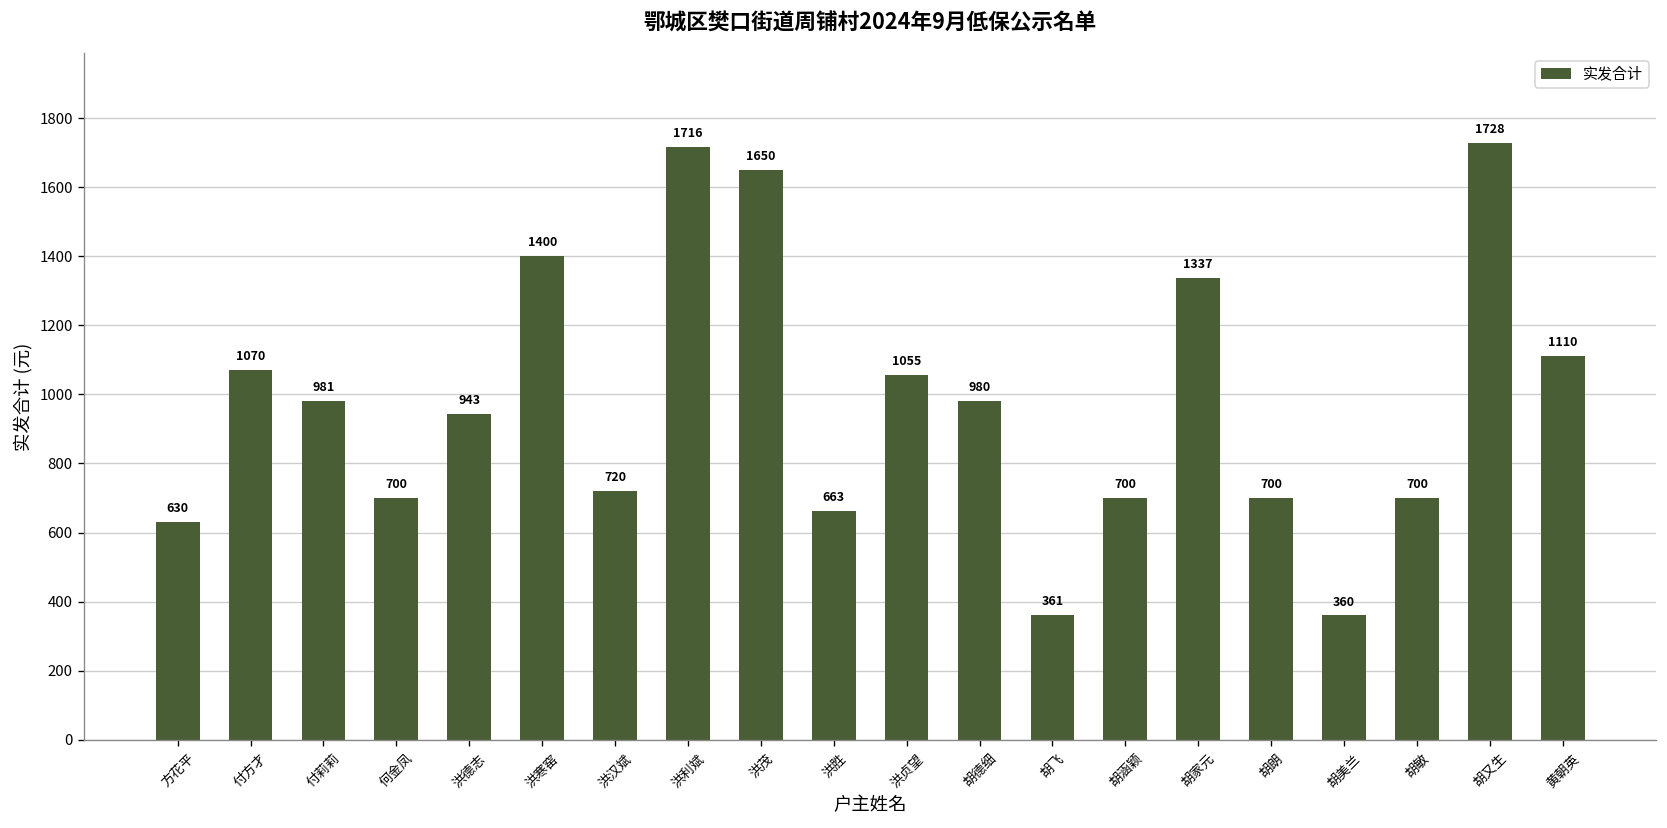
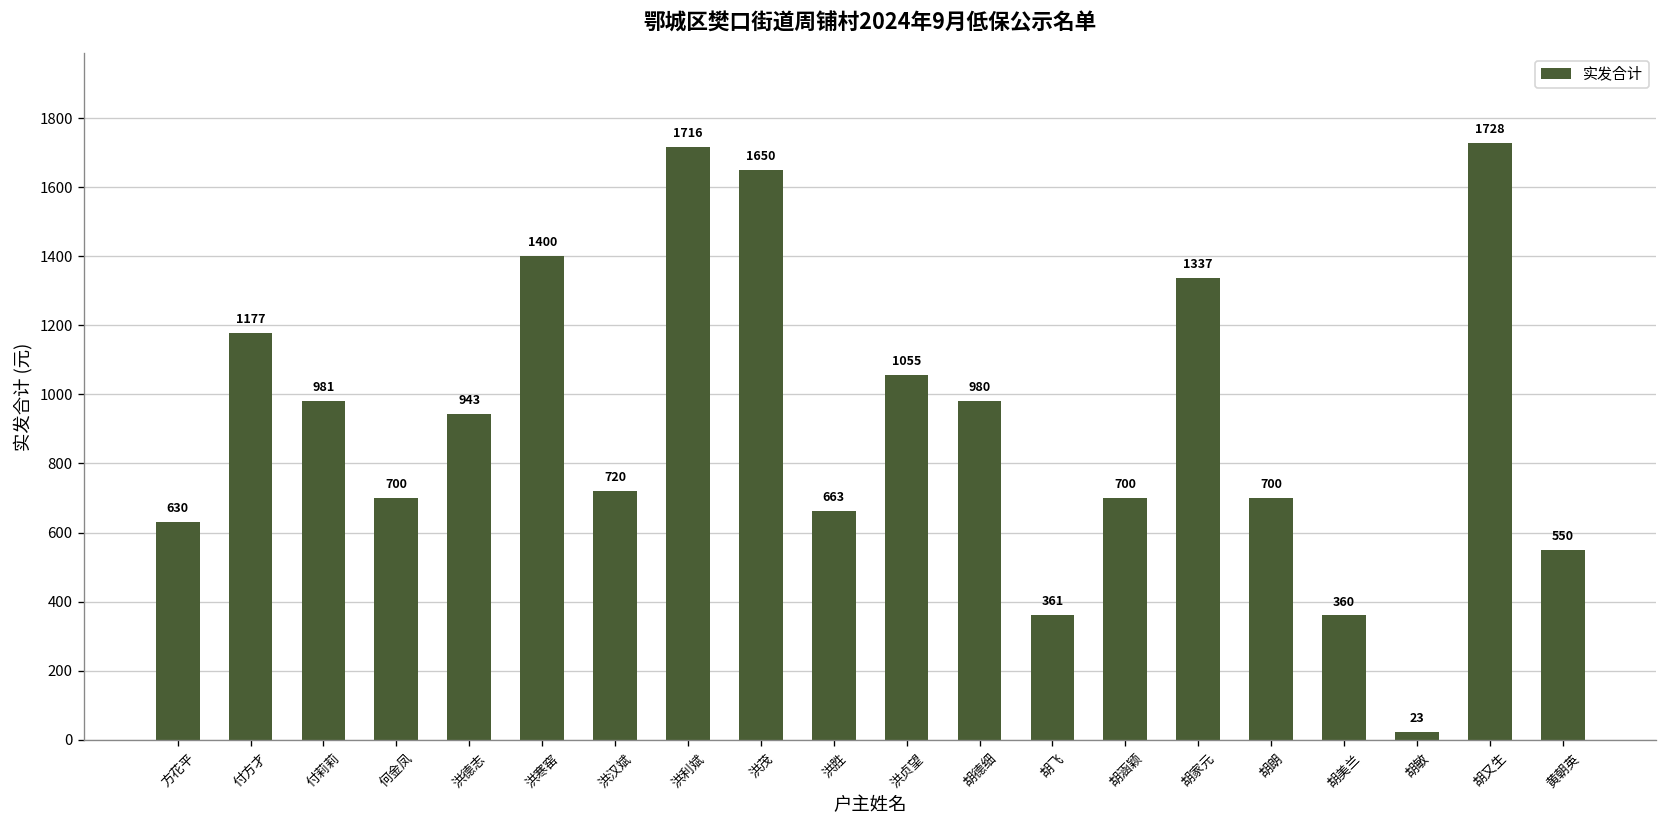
  {
    "方花平": 630,
-   "付方才": 1070,
+   "付方才": 1177,
    "付莉莉": 981,
    "何金凤": 700,
    "洪德志": 943,
    "洪寒窑": 1400,
    "洪汉斌": 720,
    "洪利斌": 1716,
    "洪茂": 1650,
    "洪胜": 663,
    "洪贞望": 1055,
    "胡德细": 980,
    "胡飞": 361,
    "胡涵颖": 700,
    "胡家元": 1337,
    "胡朗": 700,
    "胡美兰": 360,
-   "胡敏": 700,
+   "胡敏": 23,
    "胡又生": 1728,
-   "黄朝英": 1110
+   "黄朝英": 550
  }
